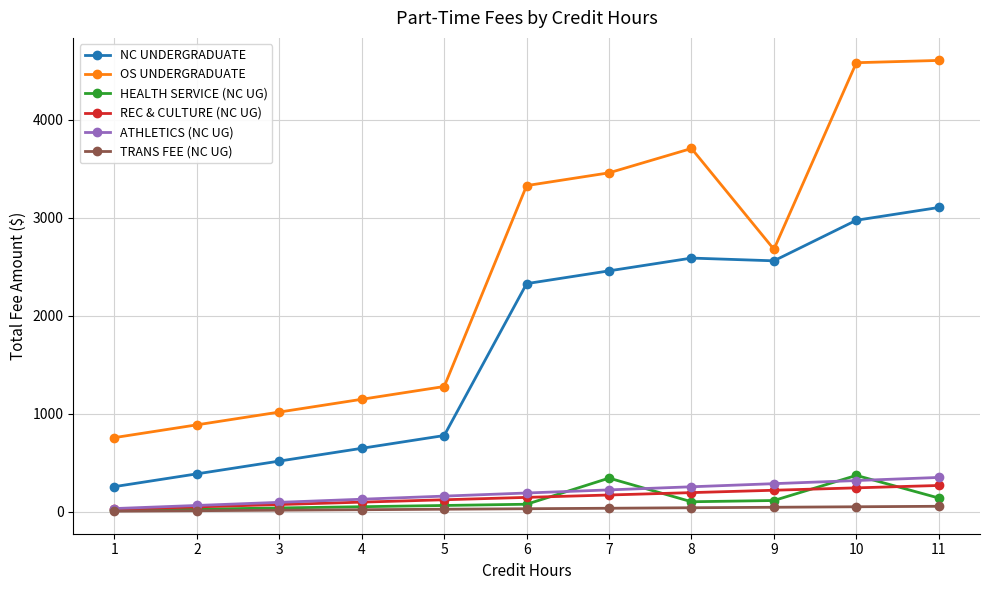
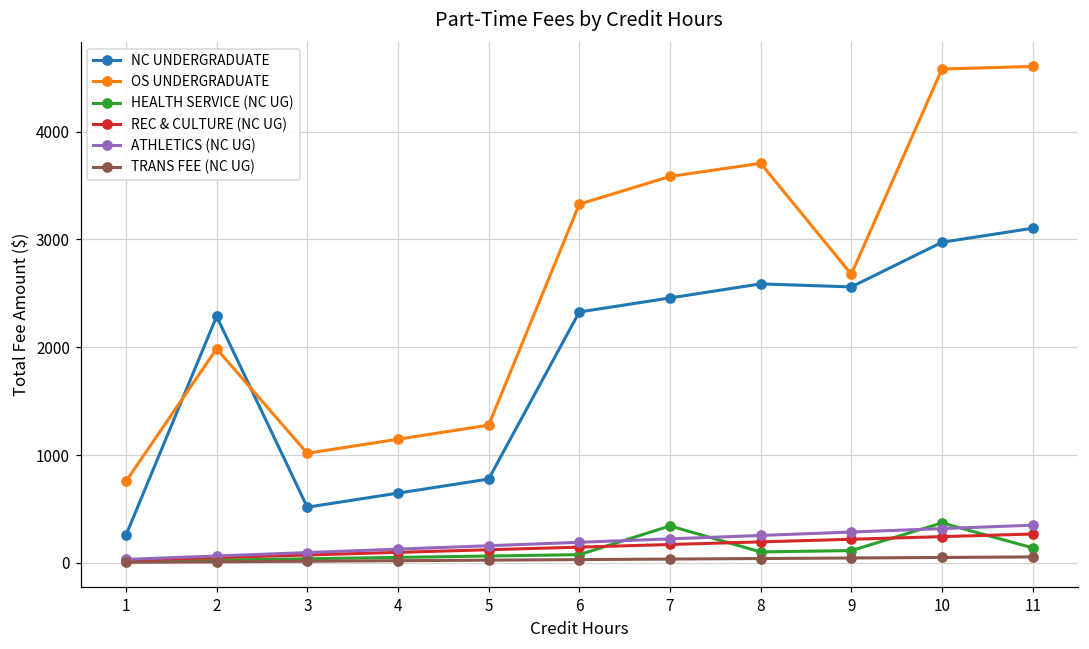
  {
    "NC UNDERGRADUATE": {
      "1": 300,
-     "2": 400,
+     "2": 2300,
      "3": 500,
      "4": 600,
      "5": 800,
      "6": 2300,
      "7": 2500,
      "8": 2600,
      "9": 2600,
      "10": 3000,
      "11": 3100
    },
    "OS UNDERGRADUATE": {
      "1": 800,
-     "2": 900,
+     "2": 2000,
      "3": 1000,
      "4": 1100,
      "5": 1300,
      "6": 3300,
-     "7": 3500,
+     "7": 3600,
      "8": 3700,
      "9": 2700,
      "10": 4600,
      "11": 4600
    },
    "HEALTH SERVICE (NC UG)": {
      "4": 100,
      "5": 100,
      "6": 100,
      "7": 300,
      "8": 100,
      "9": 100,
      "10": 400,
      "11": 100
    },
    "REC & CULTURE (NC UG)": {
      "4": 100,
      "5": 100,
      "6": 100,
      "7": 200,
      "8": 200,
      "9": 200,
      "10": 200,
      "11": 300
    },
    "ATHLETICS (NC UG)": {
      "4": 100,
      "5": 200,
      "6": 200,
      "7": 200,
      "8": 300,
      "9": 300,
      "10": 300,
      "11": 300
    },
    "TRANS FEE (NC UG)": {
      "4": 0,
      "5": 0,
      "6": 0,
      "7": 0,
      "8": 0,
      "9": 0,
      "10": 100,
      "11": 100
    }
  }
